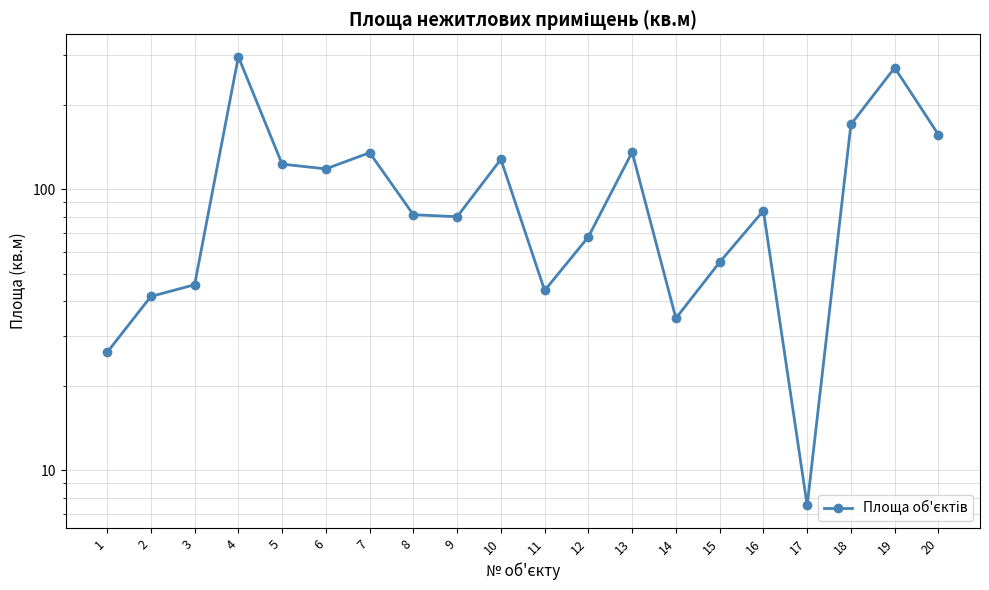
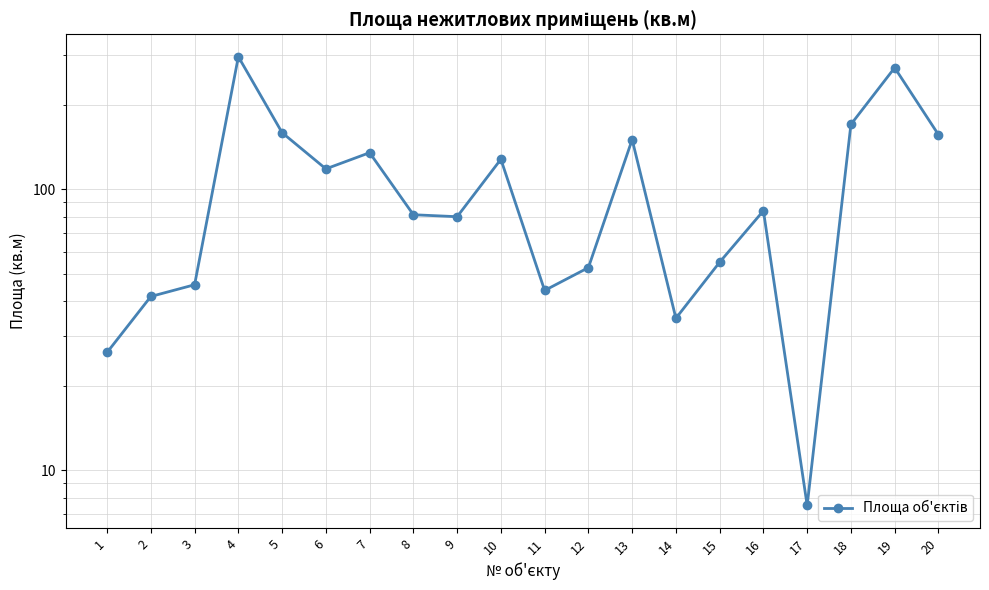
  {
    "1": 26,
    "2": 42,
    "3": 46,
    "4": 300,
-   "5": 120,
+   "5": 160,
    "6": 118,
    "7": 140,
    "8": 81,
    "9": 80,
    "10": 130,
    "11": 44,
-   "12": 68,
-   "13": 140,
+   "12": 53,
+   "13": 150,
    "14": 35,
    "15": 55,
    "16": 84,
    "17": 7.5,
    "18": 170,
    "19": 270,
    "20": 160
  }
